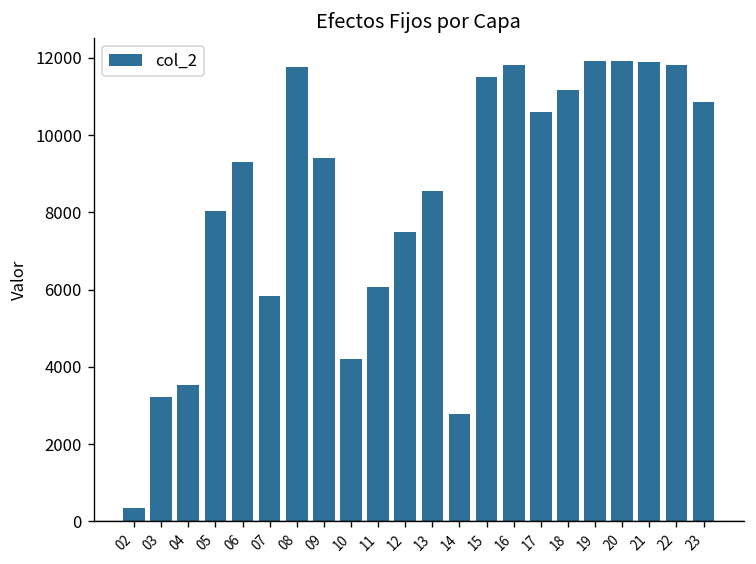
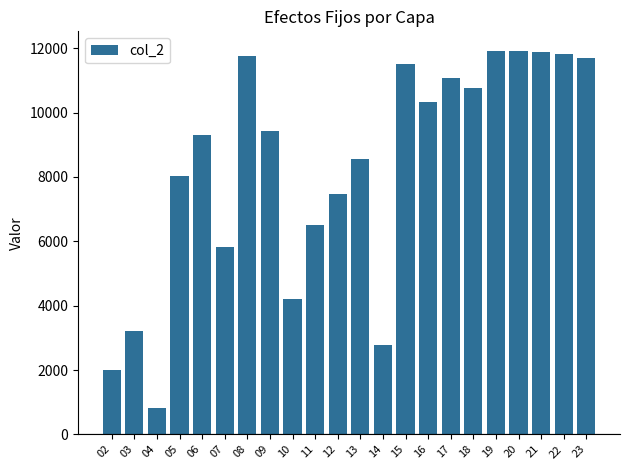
  {
-   "02": 300,
+   "02": 2000,
    "03": 3200,
-   "04": 3500,
+   "04": 800,
    "05": 8000,
    "06": 9300,
    "07": 5800,
    "08": 11800,
    "09": 9400,
    "10": 4200,
-   "11": 6100,
+   "11": 6500,
    "12": 7500,
    "13": 8600,
    "14": 2800,
    "15": 11500,
-   "16": 11800,
-   "17": 10600,
-   "18": 11200,
+   "16": 10300,
+   "17": 11100,
+   "18": 10800,
    "19": 11900,
    "20": 11900,
    "21": 11900,
    "22": 11800,
-   "23": 10900
+   "23": 11700
  }
